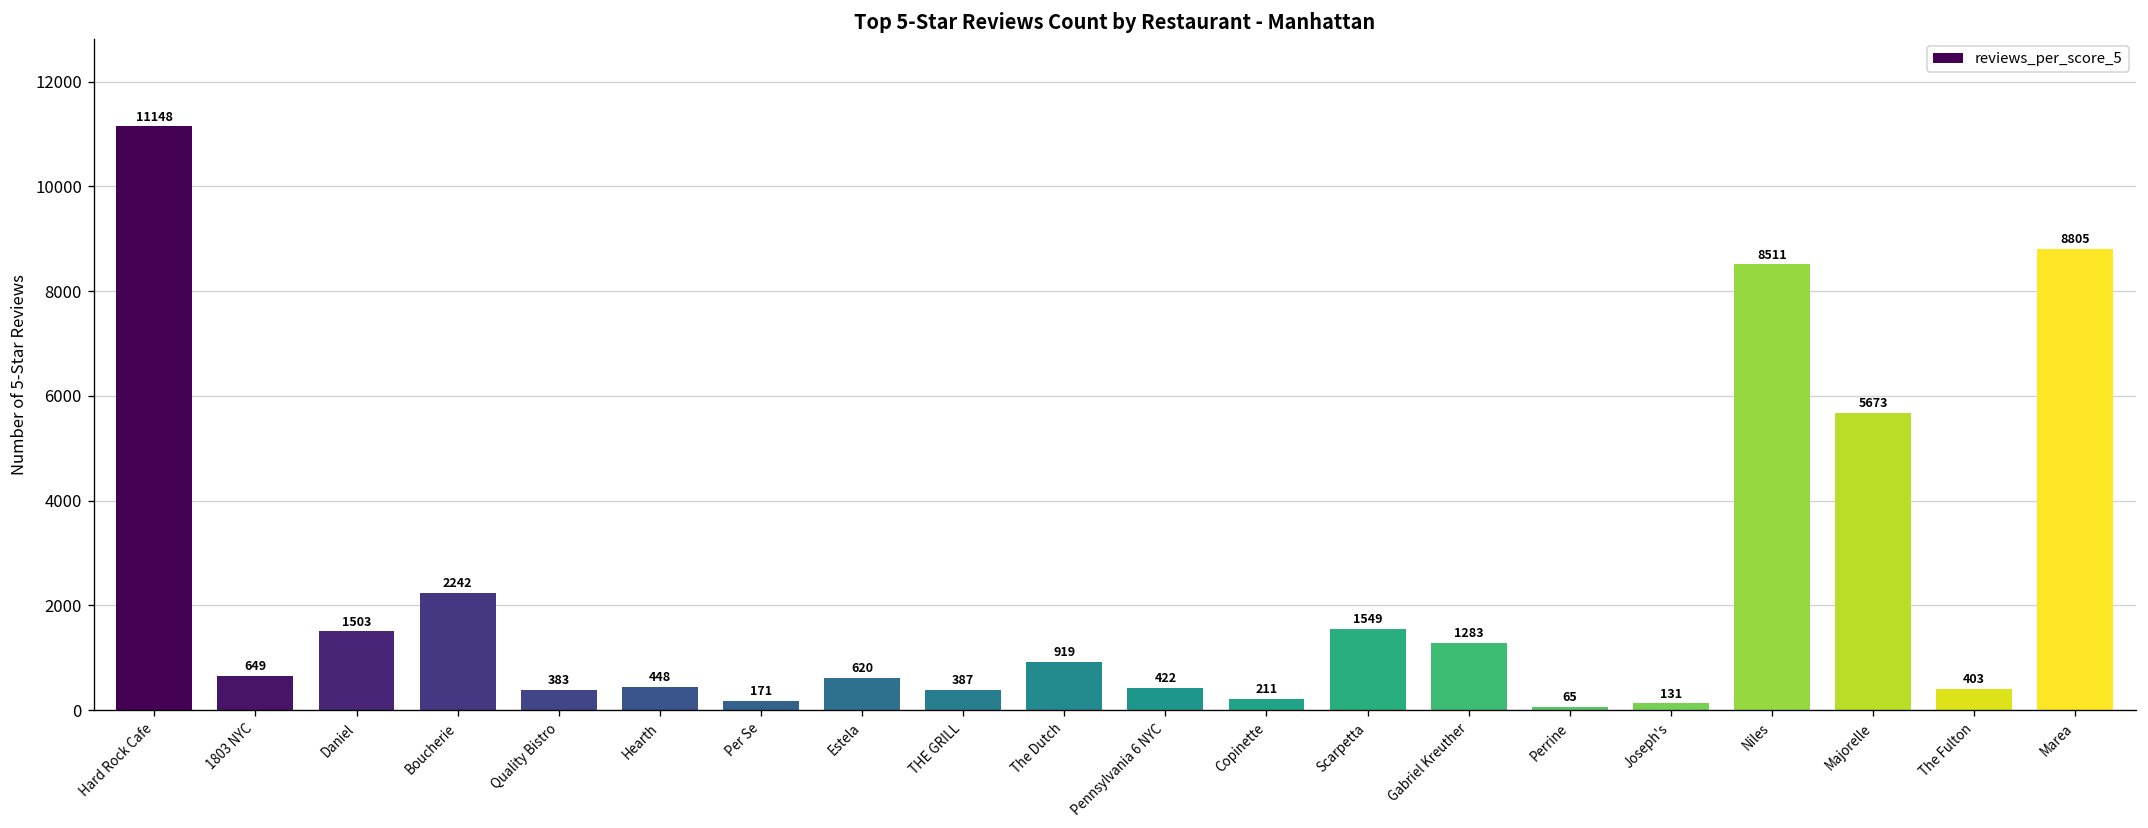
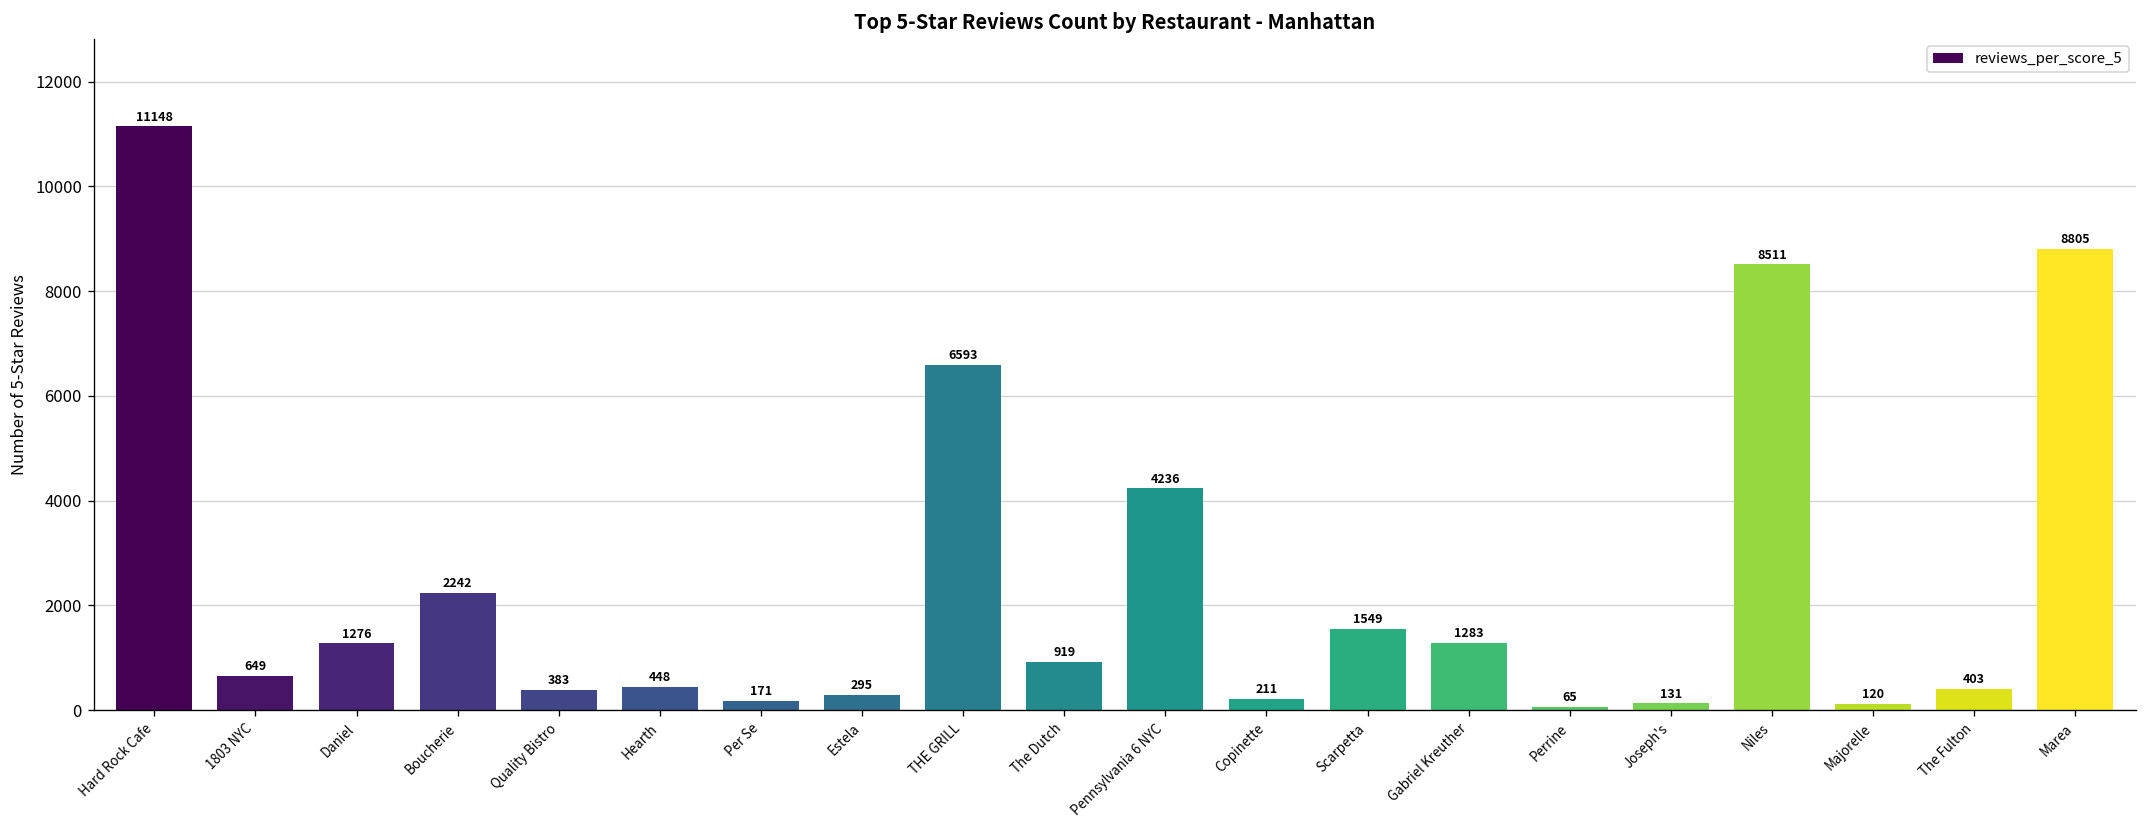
  {
    "Hard Rock Cafe": 11148,
    "1803 NYC": 649,
-   "Daniel": 1503,
+   "Daniel": 1276,
    "Boucherie": 2242,
    "Quality Bistro": 383,
    "Hearth": 448,
    "Per Se": 171,
-   "Estela": 620,
-   "THE GRILL": 387,
+   "Estela": 295,
+   "THE GRILL": 6593,
    "The Dutch": 919,
-   "Pennsylvania 6 NYC": 422,
+   "Pennsylvania 6 NYC": 4236,
    "Copinette": 211,
    "Scarpetta": 1549,
    "Gabriel Kreuther": 1283,
    "Perrine": 65,
    "Joseph's": 131,
    "Niles": 8511,
-   "Majorelle": 5673,
+   "Majorelle": 120,
    "The Fulton": 403,
    "Marea": 8805
  }
